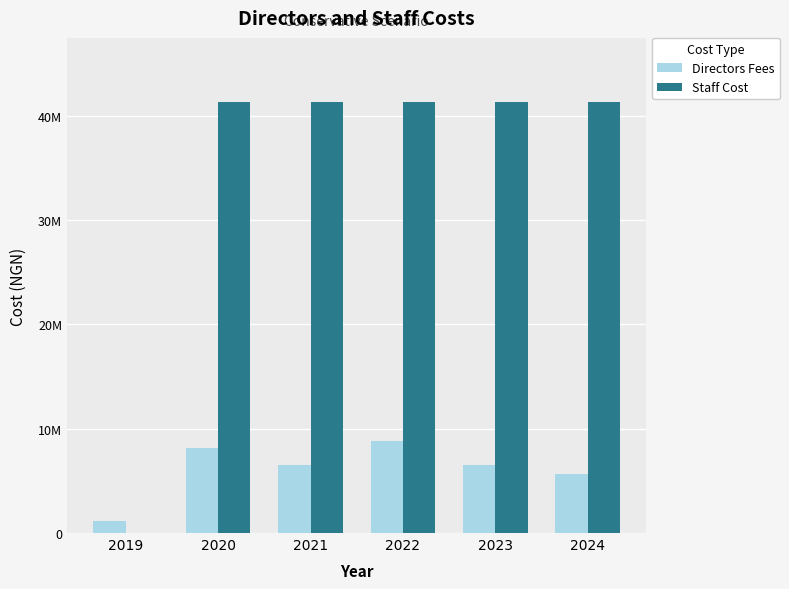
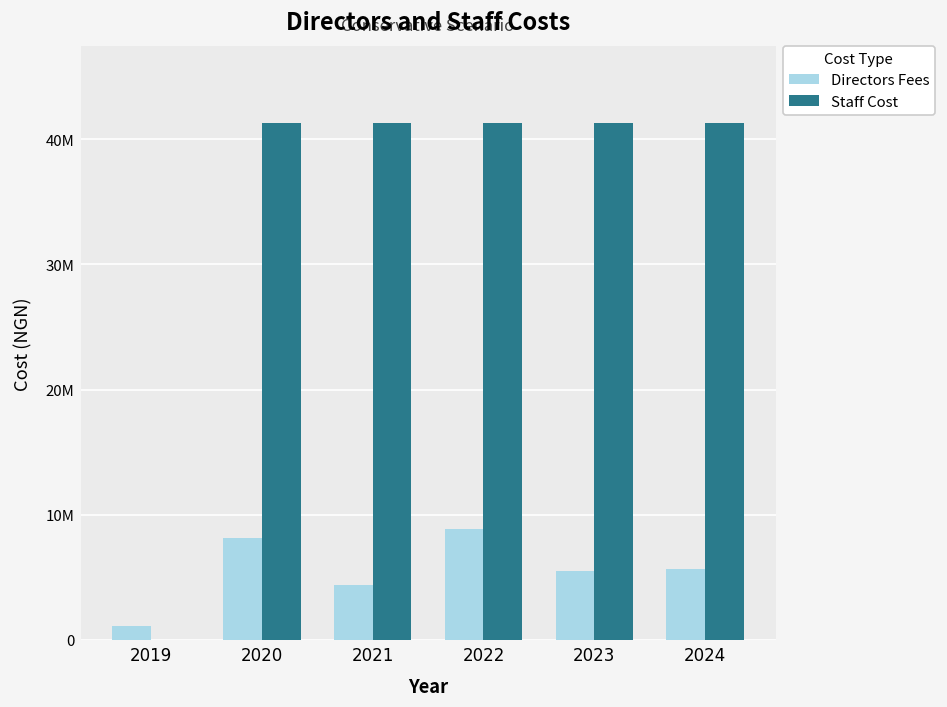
  {
    "Directors Fees": {
      "2019": 1100000,
      "2020": 8100000,
-     "2021": 6500000,
+     "2021": 4400000,
      "2022": 8800000,
-     "2023": 6500000,
+     "2023": 5500000,
      "2024": 5700000
    },
    "Staff Cost": {
      "2019": 0,
      "2020": 41300000,
      "2021": 41300000,
      "2022": 41300000,
      "2023": 41300000,
      "2024": 41300000
    }
  }
